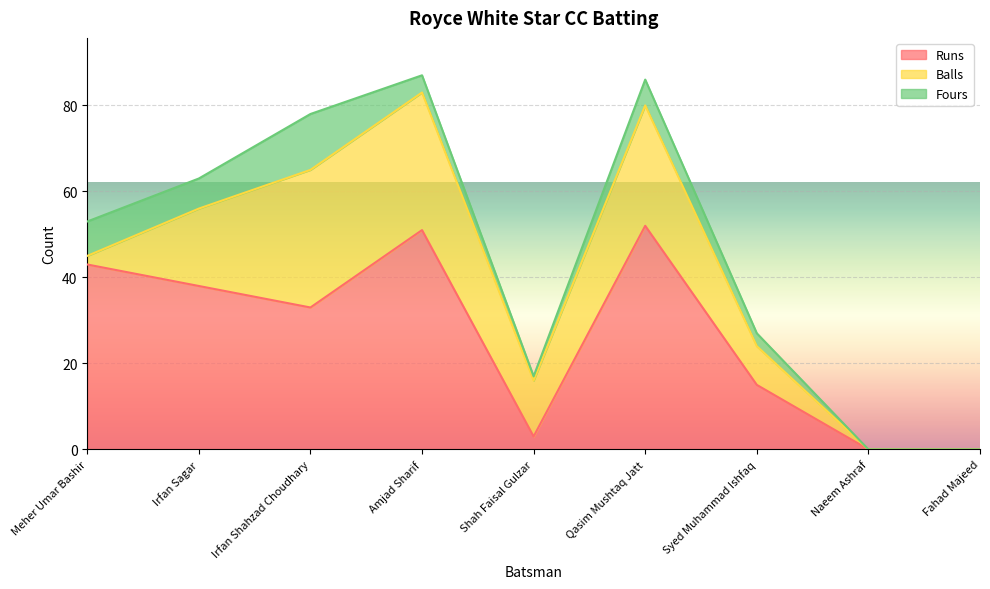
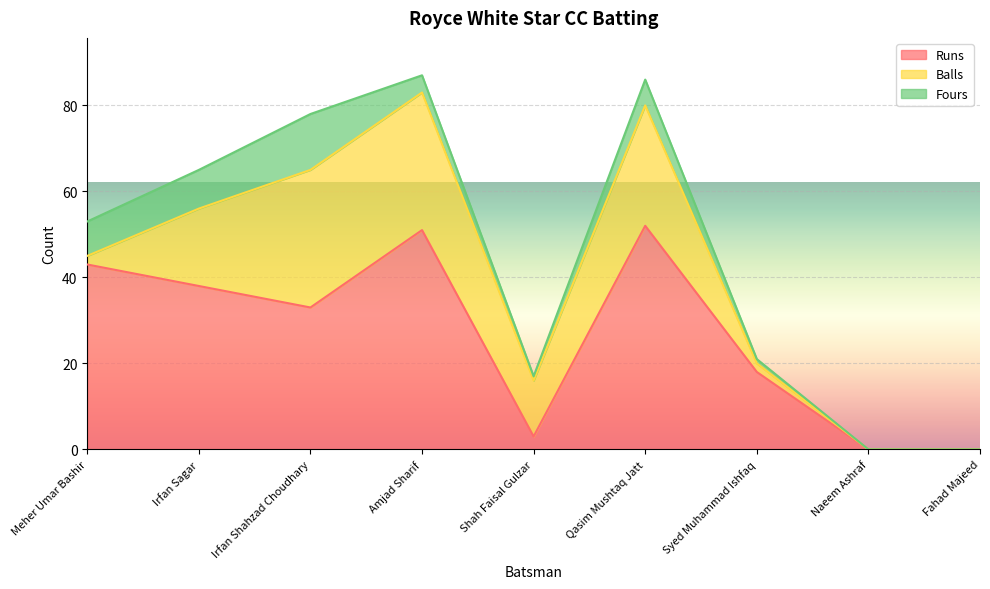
  {
    "Runs": {
      "Meher Umar Bashir": 43,
      "Irfan Sagar": 38,
      "Irfan Shahzad Choudhary": 33,
      "Amjad Sharif": 51,
      "Shah Faisal Gulzar": 3,
      "Qasim Mushtaq Jatt": 52,
-     "Syed Muhammad Ishfaq": 15
+     "Syed Muhammad Ishfaq": 18
    },
    "Balls": {
      "Meher Umar Bashir": 2,
      "Irfan Sagar": 18,
      "Irfan Shahzad Choudhary": 32,
      "Amjad Sharif": 32,
      "Shah Faisal Gulzar": 13,
      "Qasim Mushtaq Jatt": 28,
-     "Syed Muhammad Ishfaq": 9
+     "Syed Muhammad Ishfaq": 2
    },
    "Fours": {
      "Meher Umar Bashir": 8,
-     "Irfan Sagar": 7,
+     "Irfan Sagar": 9,
      "Irfan Shahzad Choudhary": 13,
      "Amjad Sharif": 4,
      "Shah Faisal Gulzar": 1,
      "Qasim Mushtaq Jatt": 6,
-     "Syed Muhammad Ishfaq": 3
+     "Syed Muhammad Ishfaq": 1
    }
  }
